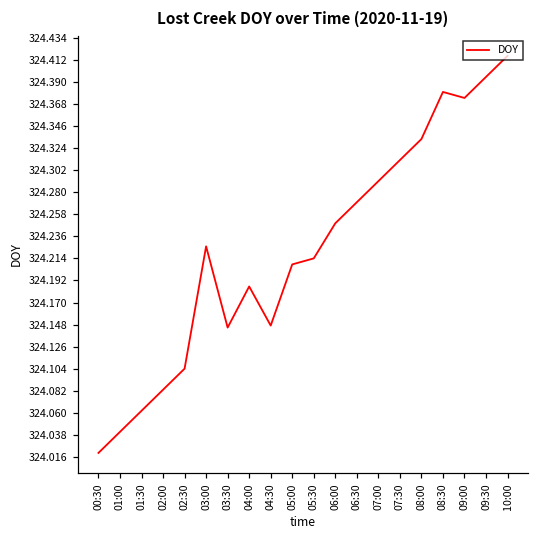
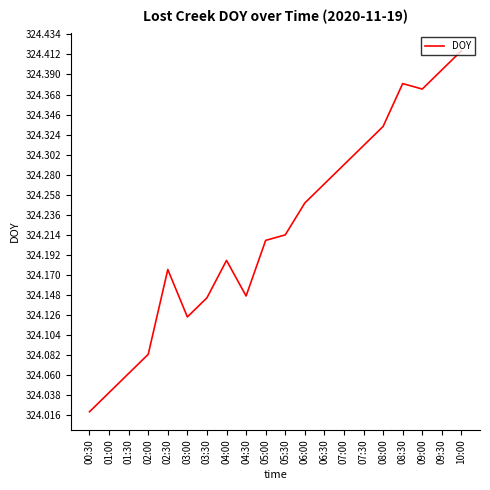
  {
    "00:30": 324.02,
    "01:00": 324.04,
    "01:30": 324.06,
    "02:00": 324.08,
-   "02:30": 324.10,
-   "03:00": 324.23,
+   "02:30": 324.18,
+   "03:00": 324.12,
    "03:30": 324.15,
    "04:00": 324.19,
    "04:30": 324.15,
    "05:00": 324.21,
    "05:30": 324.21,
    "06:00": 324.25,
    "06:30": 324.27,
    "07:00": 324.29,
    "07:30": 324.31,
    "08:00": 324.33,
    "08:30": 324.38,
    "09:00": 324.37,
    "09:30": 324.40
  }
